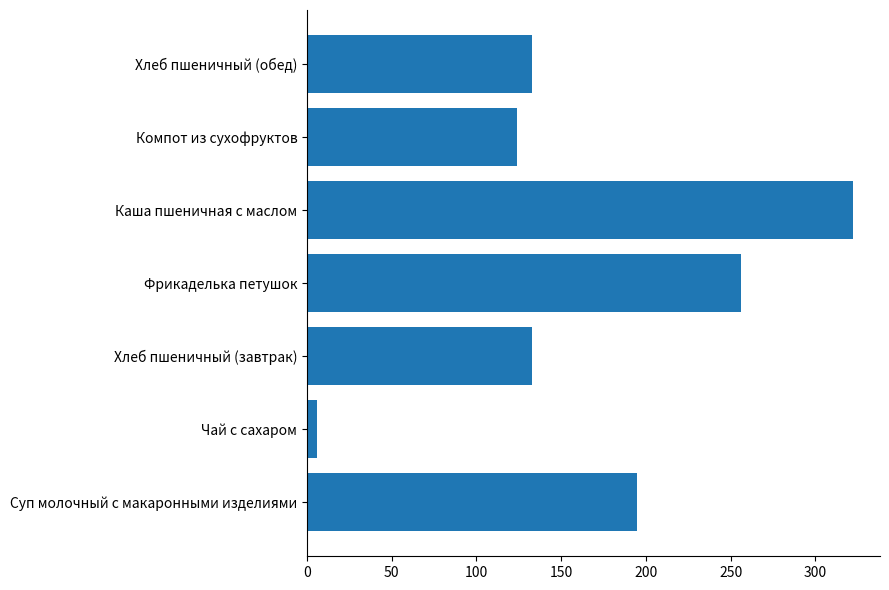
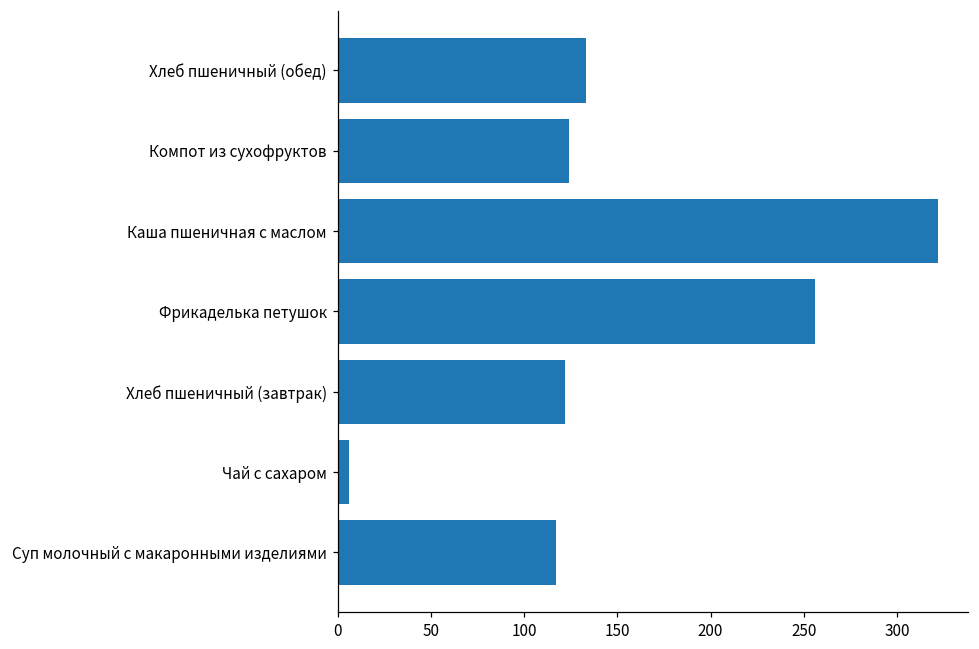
  {
    "Хлеб пшеничный (обед)": 133,
    "Компот из сухофруктов": 124,
    "Каша пшеничная с маслом": 322,
    "Фрикаделька петушок": 256,
-   "Хлеб пшеничный (завтрак)": 133,
+   "Хлеб пшеничный (завтрак)": 122,
    "Чай с сахаром": 6,
-   "Суп молочный с макаронными изделиями": 195
+   "Суп молочный с макаронными изделиями": 117
  }
